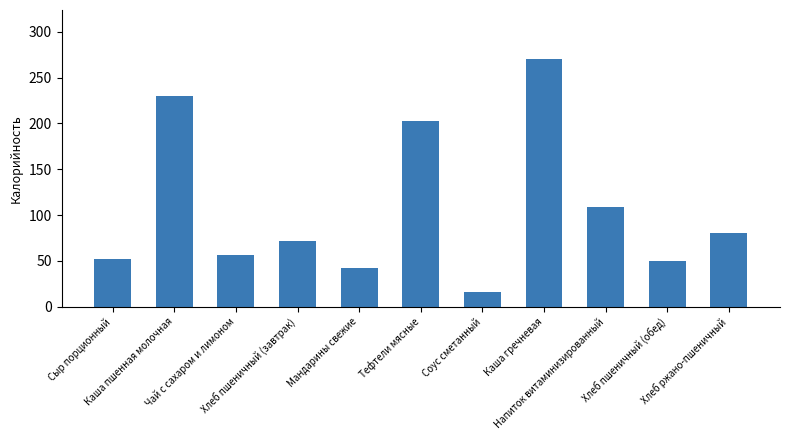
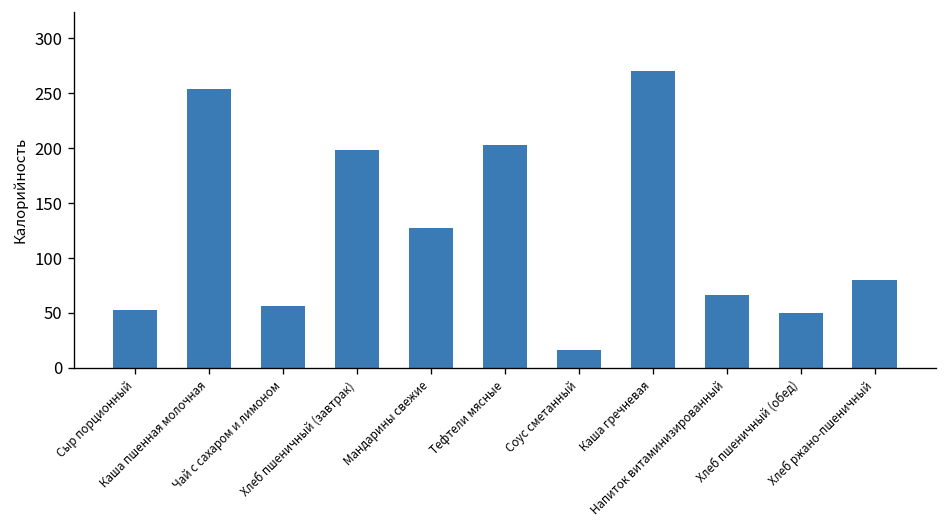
  {
    "Сыр порционный": 50,
-   "Каша пшенная молочная": 230,
+   "Каша пшенная молочная": 250,
    "Чай с сахаром и лимоном": 60,
-   "Хлеб пшеничный (завтрак)": 70,
-   "Мандарины свежие": 40,
+   "Хлеб пшеничный (завтрак)": 200,
+   "Мандарины свежие": 130,
    "Тефтели мясные": 200,
    "Соус сметанный": 20,
    "Каша гречневая": 270,
-   "Напиток витаминизированный": 110,
+   "Напиток витаминизированный": 70,
    "Хлеб пшеничный (обед)": 50,
    "Хлеб ржано-пшеничный": 80
  }
